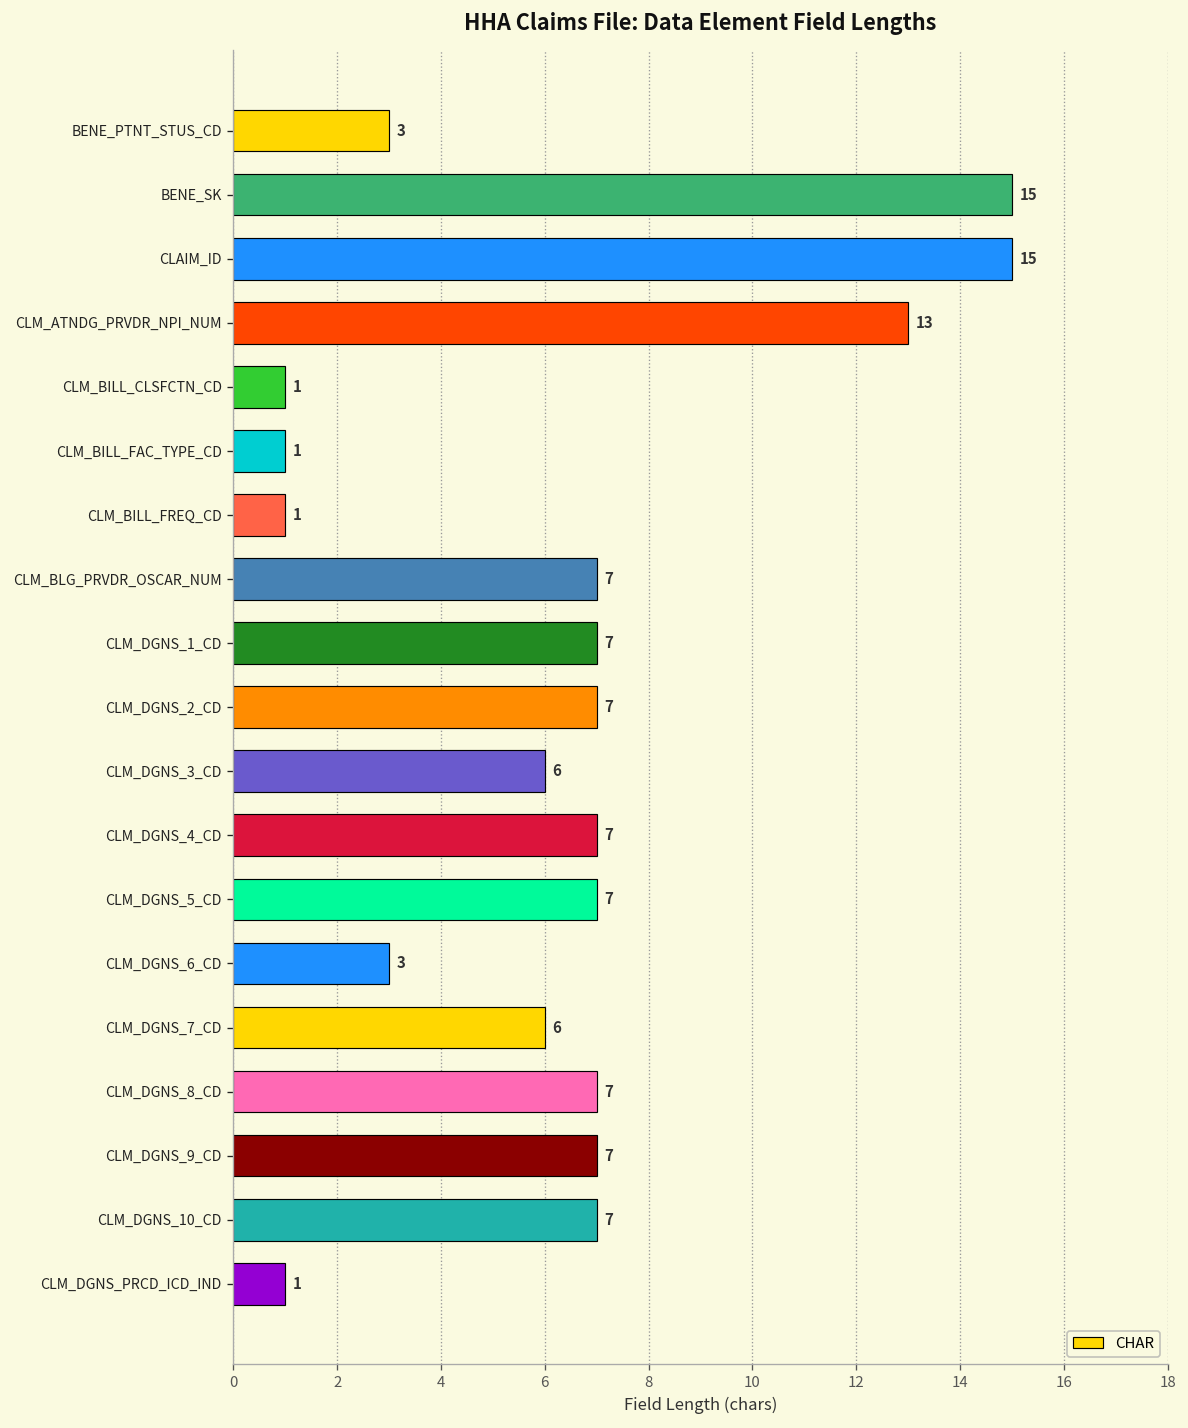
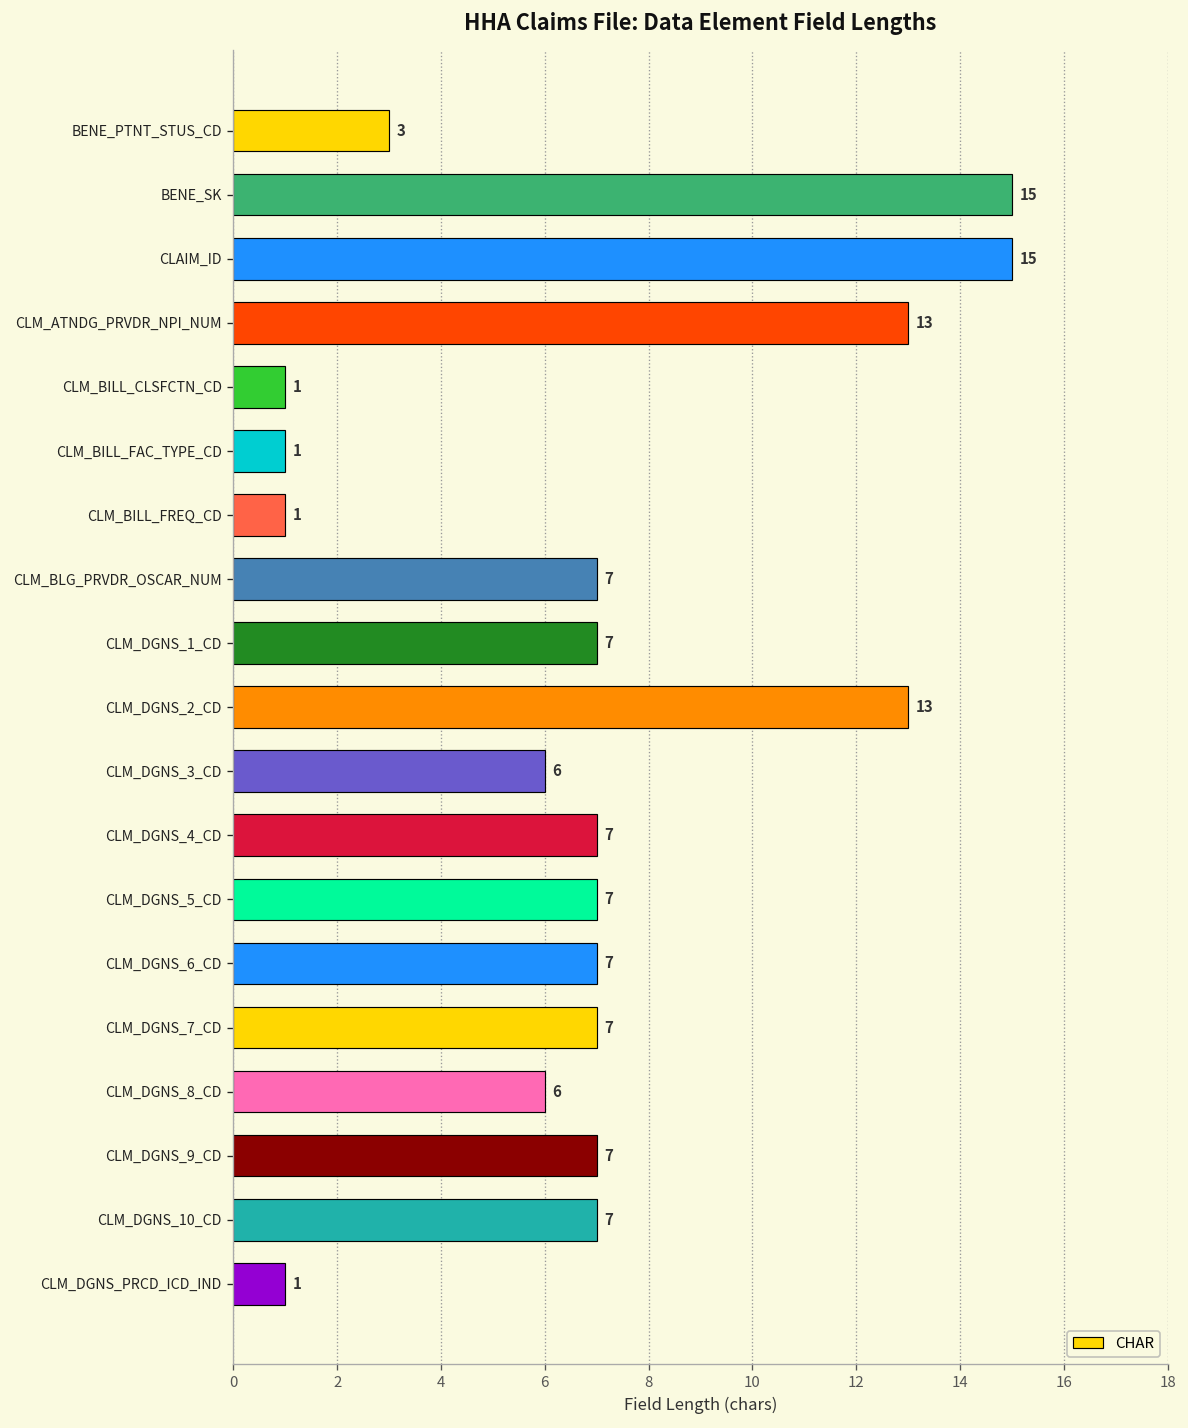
  {
    "BENE_PTNT_STUS_CD": 3,
    "BENE_SK": 15,
    "CLAIM_ID": 15,
    "CLM_ATNDG_PRVDR_NPI_NUM": 13,
    "CLM_BILL_CLSFCTN_CD": 1,
    "CLM_BILL_FAC_TYPE_CD": 1,
    "CLM_BILL_FREQ_CD": 1,
    "CLM_BLG_PRVDR_OSCAR_NUM": 7,
    "CLM_DGNS_1_CD": 7,
-   "CLM_DGNS_2_CD": 7,
+   "CLM_DGNS_2_CD": 13,
    "CLM_DGNS_3_CD": 6,
    "CLM_DGNS_4_CD": 7,
    "CLM_DGNS_5_CD": 7,
-   "CLM_DGNS_6_CD": 3,
-   "CLM_DGNS_7_CD": 6,
-   "CLM_DGNS_8_CD": 7,
+   "CLM_DGNS_6_CD": 7,
+   "CLM_DGNS_7_CD": 7,
+   "CLM_DGNS_8_CD": 6,
    "CLM_DGNS_9_CD": 7,
    "CLM_DGNS_10_CD": 7,
    "CLM_DGNS_PRCD_ICD_IND": 1
  }
